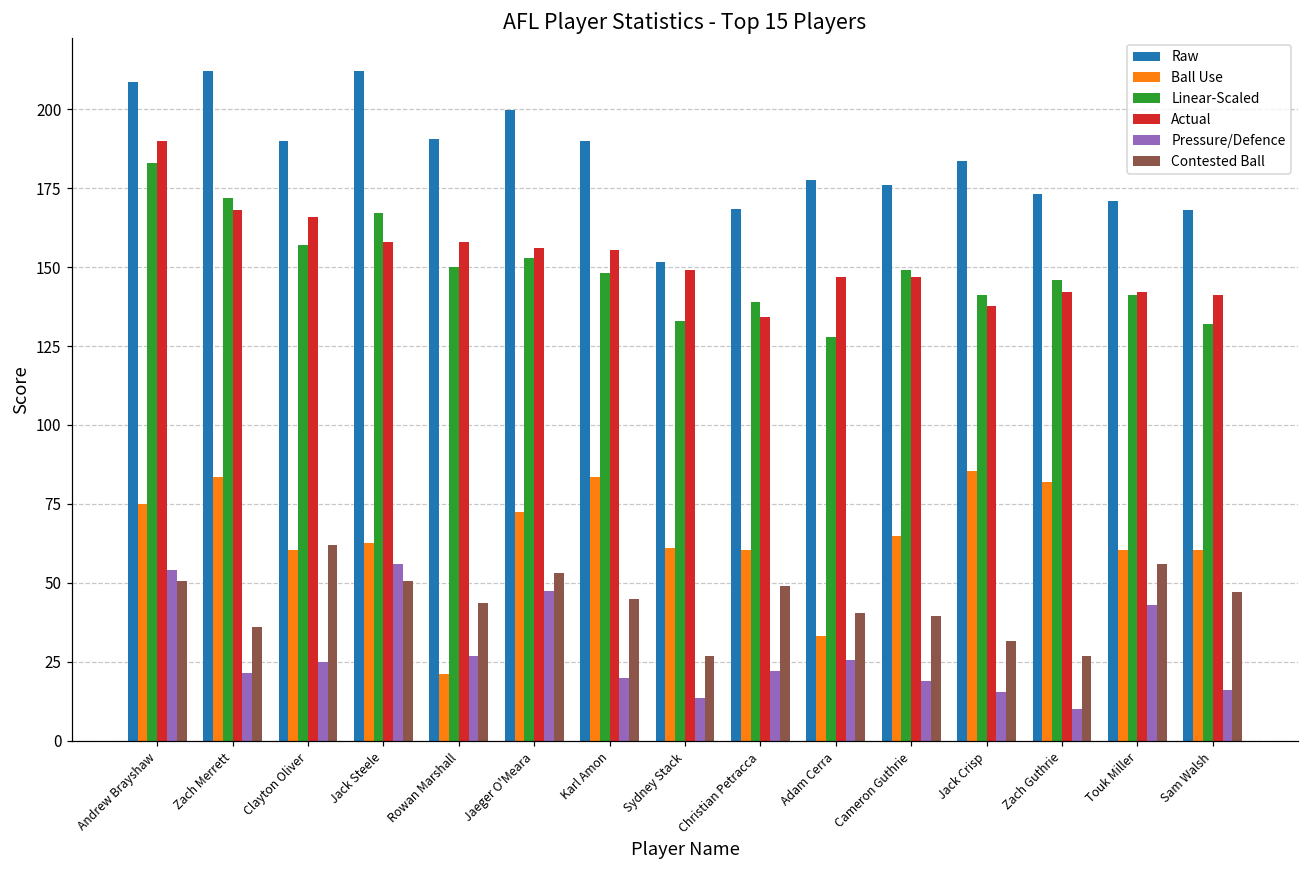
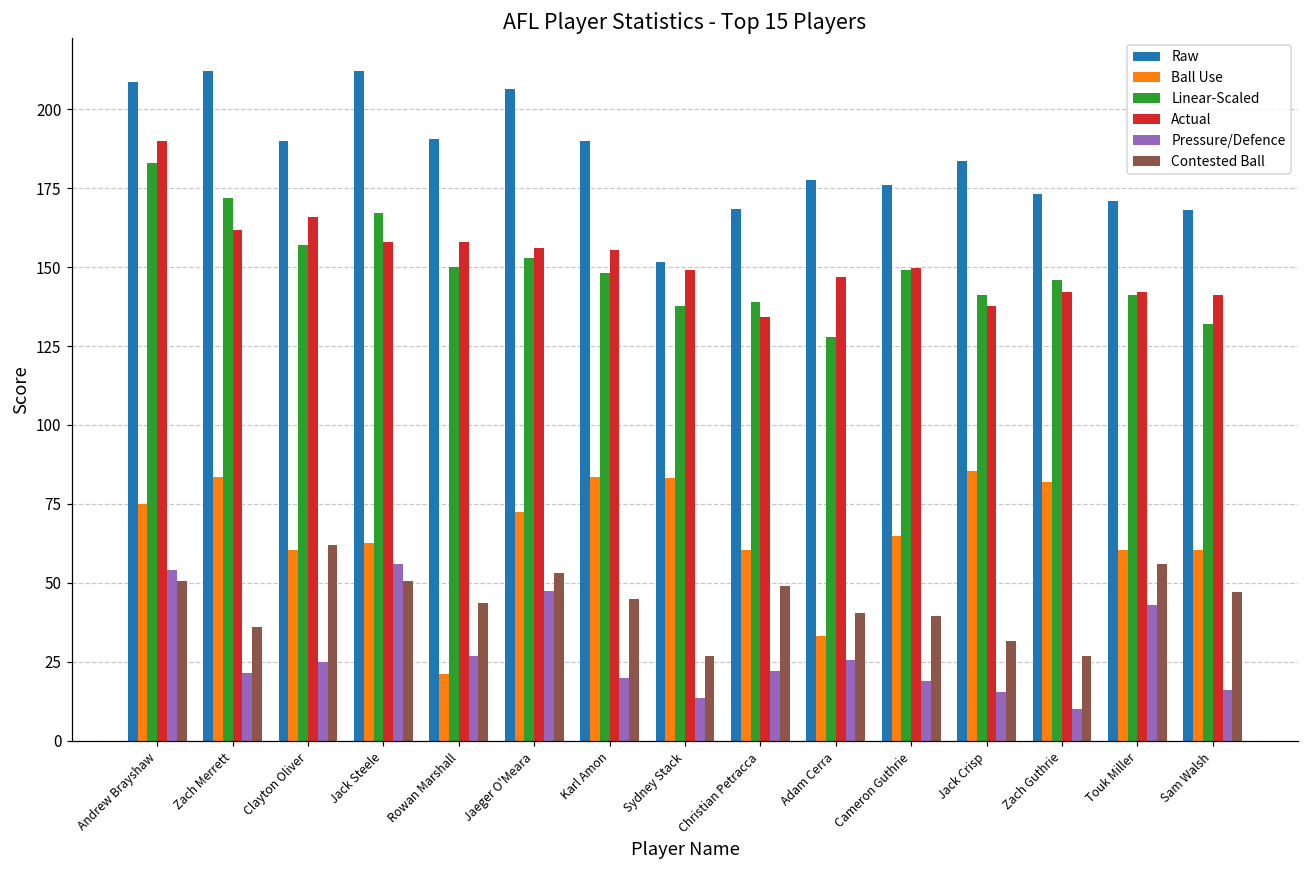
  {
    "Raw": {
      "Andrew Brayshaw": 209,
      "Zach Merrett": 212,
      "Clayton Oliver": 190,
      "Jack Steele": 212,
      "Rowan Marshall": 191,
-     "Jaeger O'Meara": 200,
+     "Jaeger O'Meara": 207,
      "Karl Amon": 190,
      "Sydney Stack": 152,
      "Christian Petracca": 169,
      "Adam Cerra": 178,
      "Cameron Guthrie": 176,
      "Jack Crisp": 184,
      "Zach Guthrie": 173,
      "Touk Miller": 171,
      "Sam Walsh": 168
    },
    "Ball Use": {
      "Andrew Brayshaw": 75,
      "Zach Merrett": 84,
      "Clayton Oliver": 61,
      "Jack Steele": 63,
      "Rowan Marshall": 21,
      "Jaeger O'Meara": 73,
      "Karl Amon": 84,
-     "Sydney Stack": 61,
+     "Sydney Stack": 83,
      "Christian Petracca": 61,
      "Adam Cerra": 33,
      "Cameron Guthrie": 65,
      "Jack Crisp": 86,
      "Zach Guthrie": 82,
      "Touk Miller": 61,
      "Sam Walsh": 61
    },
    "Linear-Scaled": {
      "Andrew Brayshaw": 183,
      "Zach Merrett": 172,
      "Clayton Oliver": 157,
      "Jack Steele": 167,
      "Rowan Marshall": 150,
      "Jaeger O'Meara": 153,
      "Karl Amon": 148,
-     "Sydney Stack": 133,
+     "Sydney Stack": 138,
      "Christian Petracca": 139,
      "Adam Cerra": 128,
      "Cameron Guthrie": 149,
      "Jack Crisp": 141,
      "Zach Guthrie": 146,
      "Touk Miller": 141,
      "Sam Walsh": 132
    },
    "Actual": {
      "Andrew Brayshaw": 190,
-     "Zach Merrett": 168,
+     "Zach Merrett": 162,
      "Clayton Oliver": 166,
      "Jack Steele": 158,
      "Rowan Marshall": 158,
      "Jaeger O'Meara": 156,
      "Karl Amon": 155,
      "Sydney Stack": 149,
      "Christian Petracca": 134,
      "Adam Cerra": 147,
-     "Cameron Guthrie": 147,
+     "Cameron Guthrie": 150,
      "Jack Crisp": 138,
      "Zach Guthrie": 142,
      "Touk Miller": 142,
      "Sam Walsh": 141
    },
    "Pressure/Defence": {
      "Andrew Brayshaw": 54,
      "Zach Merrett": 22,
      "Clayton Oliver": 25,
      "Jack Steele": 56,
      "Rowan Marshall": 27,
      "Jaeger O'Meara": 48,
      "Karl Amon": 20,
      "Sydney Stack": 14,
      "Christian Petracca": 22,
      "Adam Cerra": 26,
      "Cameron Guthrie": 19,
      "Jack Crisp": 16,
      "Zach Guthrie": 10,
      "Touk Miller": 43,
      "Sam Walsh": 16
    },
    "Contested Ball": {
      "Andrew Brayshaw": 51,
      "Zach Merrett": 36,
      "Clayton Oliver": 62,
      "Jack Steele": 51,
      "Rowan Marshall": 44,
      "Jaeger O'Meara": 53,
      "Karl Amon": 45,
      "Sydney Stack": 27,
      "Christian Petracca": 49,
      "Adam Cerra": 41,
      "Cameron Guthrie": 40,
      "Jack Crisp": 32,
      "Zach Guthrie": 27,
      "Touk Miller": 56,
      "Sam Walsh": 47
    }
  }
